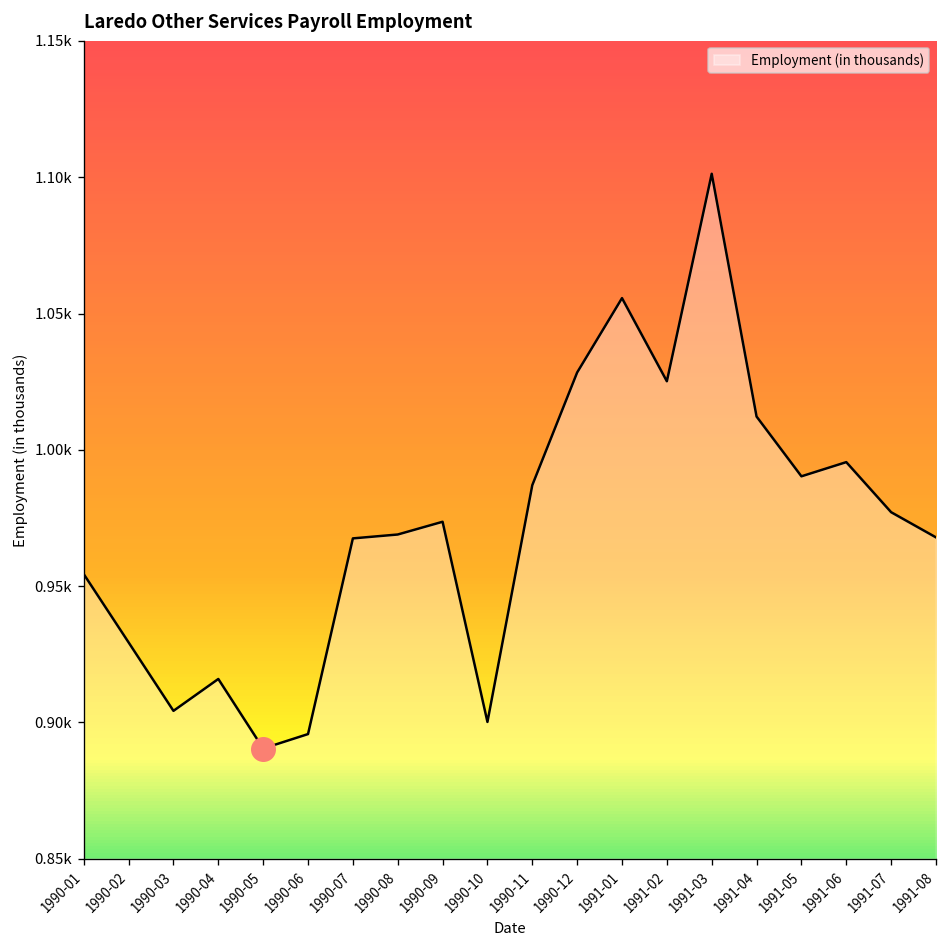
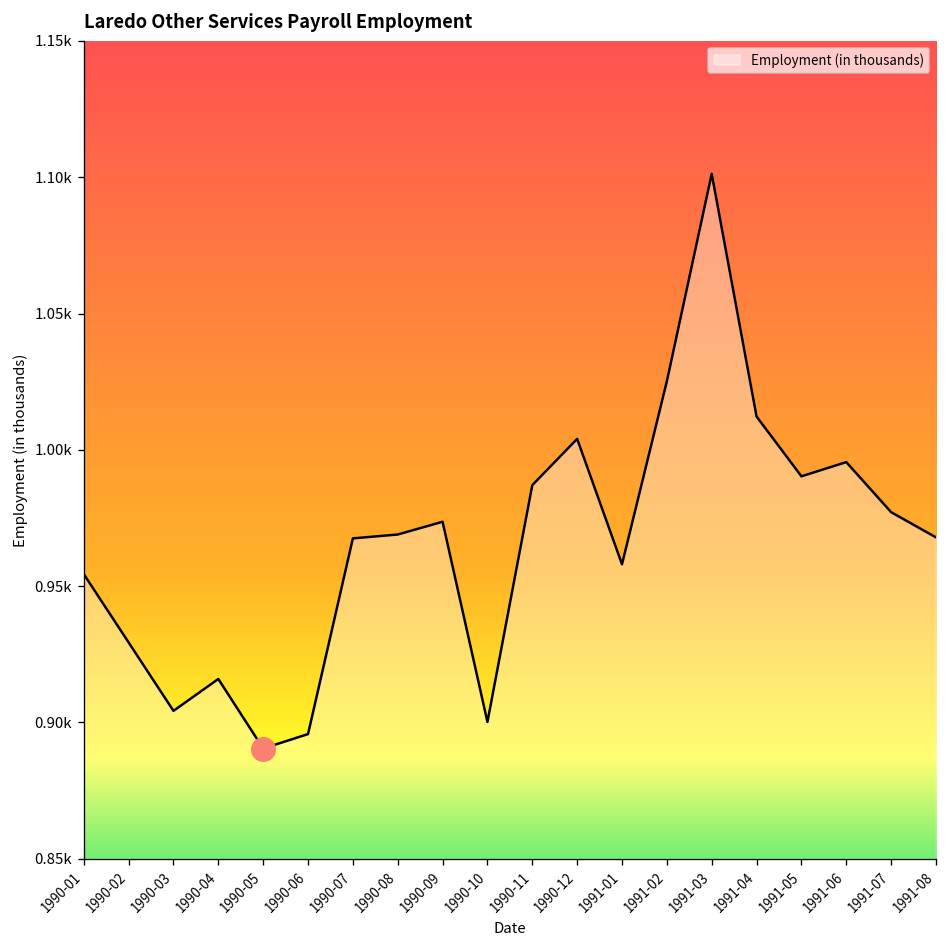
  {
    "Employment (in thousands)": {
      "1990-01": 954,
      "1990-02": 929,
      "1990-03": 904,
      "1990-04": 916,
      "1990-06": 896,
      "1990-07": 968,
      "1990-08": 969,
      "1990-09": 974,
      "1990-10": 900,
      "1990-11": 987,
-     "1990-12": 1028,
-     "1991-01": 1056,
+     "1990-12": 1004,
+     "1991-01": 958,
      "1991-02": 1025,
      "1991-03": 1101,
      "1991-04": 1012,
      "1991-05": 990,
      "1991-06": 995,
      "1991-07": 977,
      "1991-08": 968
    }
  }
